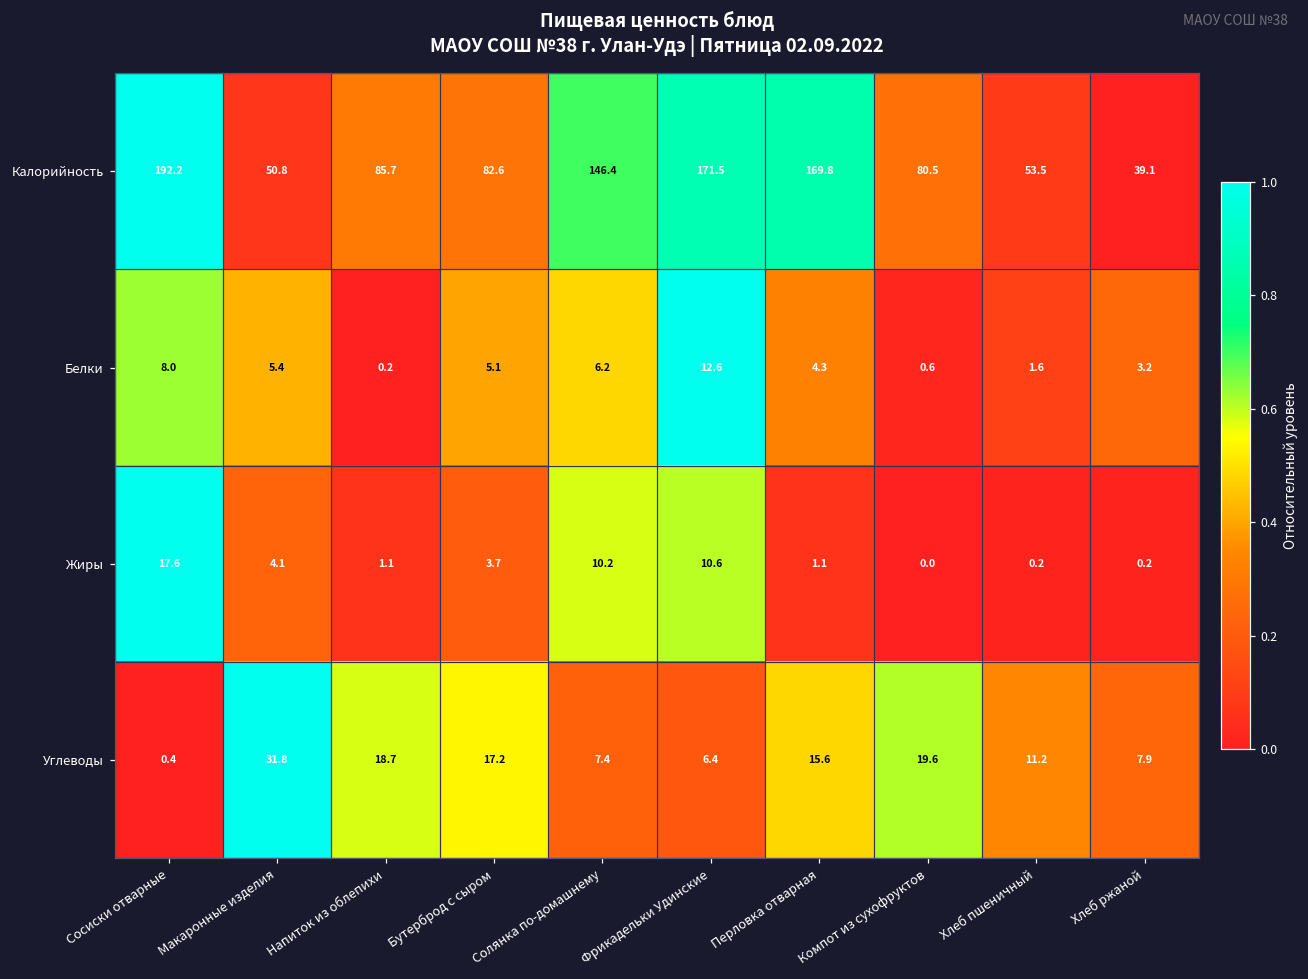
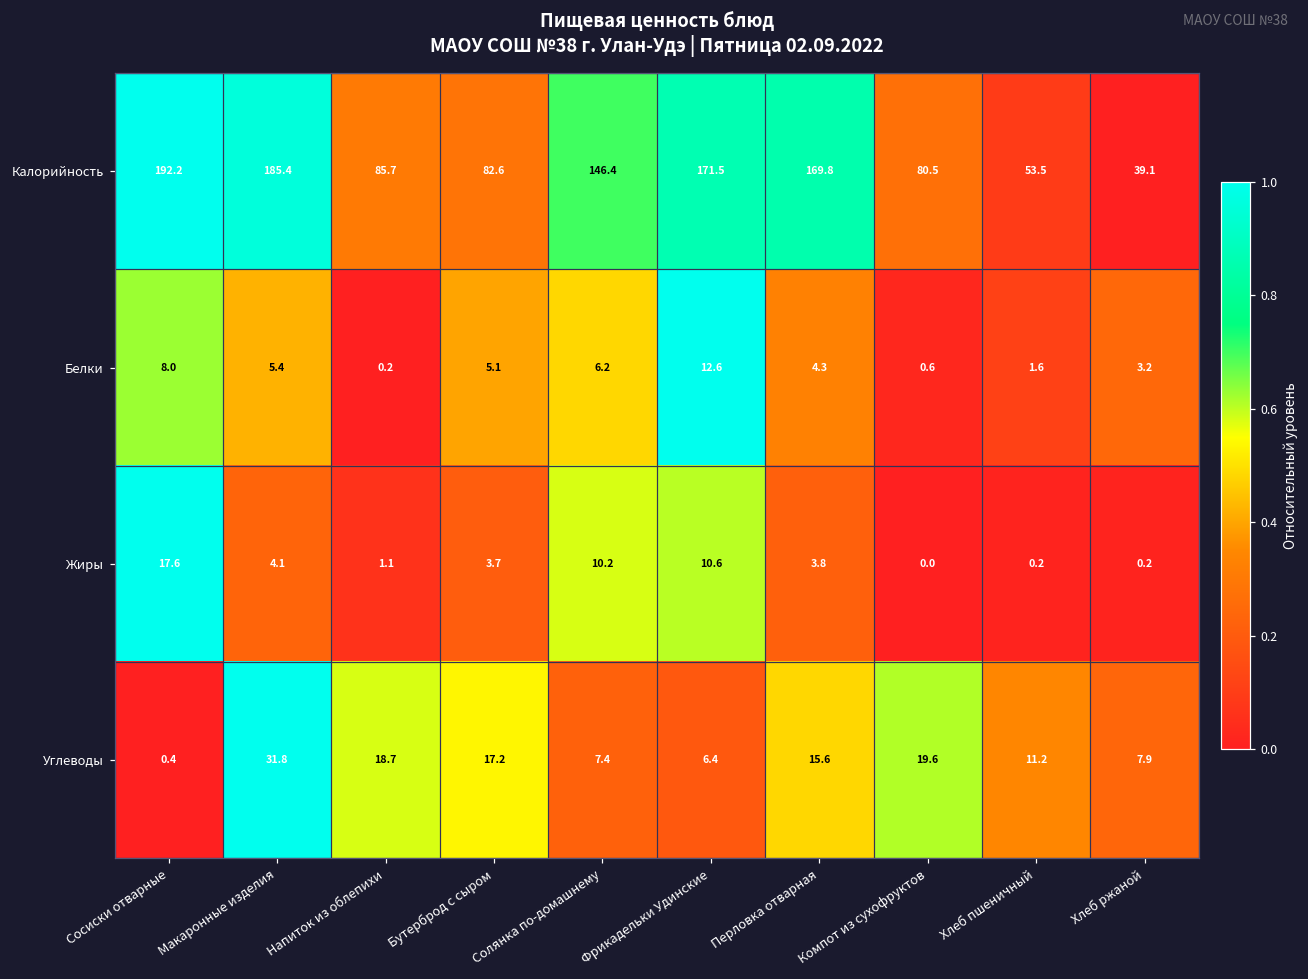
  {
    "Калорийность": {
      "Сосиски отварные": 192.2,
-     "Макаронные изделия": 50.8,
+     "Макаронные изделия": 185.4,
      "Напиток из облепихи": 85.7,
      "Бутерброд с сыром": 82.6,
      "Солянка по-домашнему": 146.4,
      "Фрикадельки Удинские": 171.5,
      "Перловка отварная": 169.8,
      "Компот из сухофруктов": 80.5,
      "Хлеб пшеничный": 53.5,
      "Хлеб ржаной": 39.1
    },
    "Белки": {
      "Сосиски отварные": 8.0,
      "Макаронные изделия": 5.4,
      "Напиток из облепихи": 0.2,
      "Бутерброд с сыром": 5.1,
      "Солянка по-домашнему": 6.2,
      "Фрикадельки Удинские": 12.6,
      "Перловка отварная": 4.3,
      "Компот из сухофруктов": 0.6,
      "Хлеб пшеничный": 1.6,
      "Хлеб ржаной": 3.2
    },
    "Жиры": {
      "Сосиски отварные": 17.6,
      "Макаронные изделия": 4.1,
      "Напиток из облепихи": 1.1,
      "Бутерброд с сыром": 3.7,
      "Солянка по-домашнему": 10.2,
      "Фрикадельки Удинские": 10.6,
-     "Перловка отварная": 1.1,
+     "Перловка отварная": 3.8,
      "Компот из сухофруктов": 0.0,
      "Хлеб пшеничный": 0.2,
      "Хлеб ржаной": 0.2
    },
    "Углеводы": {
      "Сосиски отварные": 0.4,
      "Макаронные изделия": 31.8,
      "Напиток из облепихи": 18.7,
      "Бутерброд с сыром": 17.2,
      "Солянка по-домашнему": 7.4,
      "Фрикадельки Удинские": 6.4,
      "Перловка отварная": 15.6,
      "Компот из сухофруктов": 19.6,
      "Хлеб пшеничный": 11.2,
      "Хлеб ржаной": 7.9
    }
  }
